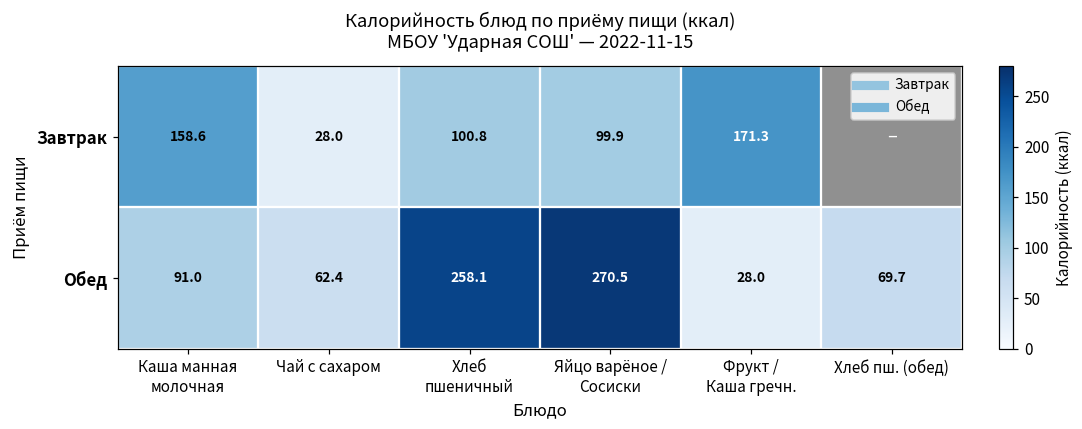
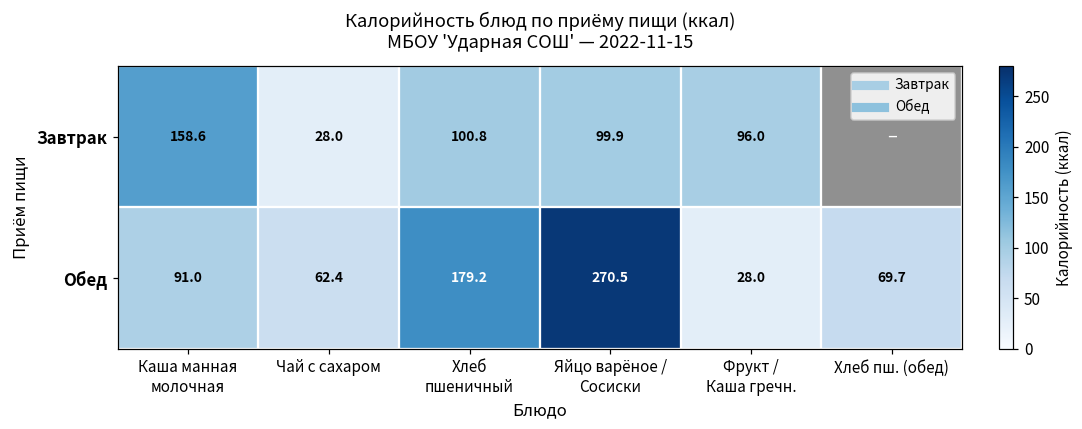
  {
    "Завтрак": {
      "Каша манная молочная": 158.6,
      "Чай с сахаром": 28.0,
      "Хлеб пшеничный": 100.8,
      "Яйцо варёное / Сосиски": 99.9,
-     "Фрукт / Каша гречн.": 171.3
+     "Фрукт / Каша гречн.": 96.0
    },
    "Обед": {
      "Каша манная молочная": 91.0,
      "Чай с сахаром": 62.4,
-     "Хлеб пшеничный": 258.1,
+     "Хлеб пшеничный": 179.2,
      "Яйцо варёное / Сосиски": 270.5,
      "Фрукт / Каша гречн.": 28.0,
      "Хлеб пш. (обед)": 69.7
    }
  }
